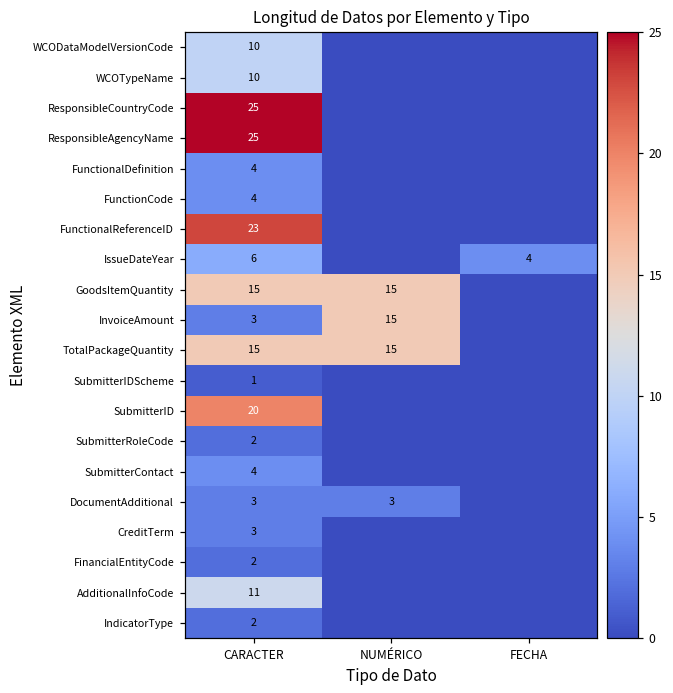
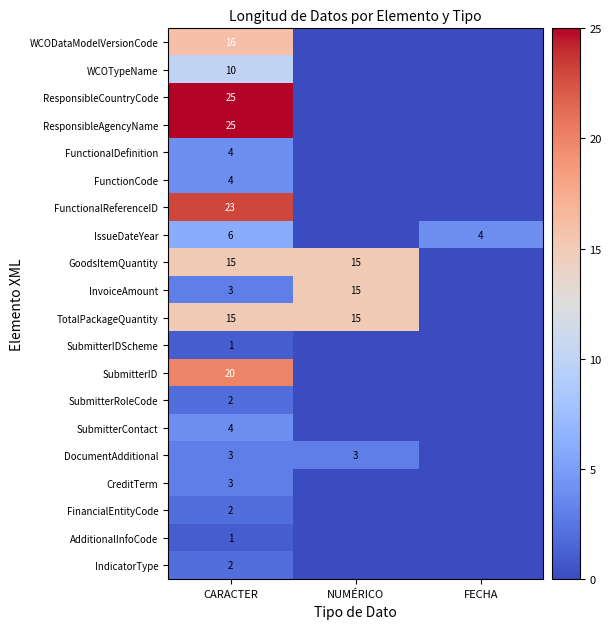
  {
    "WCODataModelVersionCode": {
-     "CARACTER": 10
+     "CARACTER": 16
    },
    "WCOTypeName": {
      "CARACTER": 10
    },
    "ResponsibleCountryCode": {
      "CARACTER": 25
    },
    "ResponsibleAgencyName": {
      "CARACTER": 25
    },
    "FunctionalDefinition": {
      "CARACTER": 4
    },
    "FunctionCode": {
      "CARACTER": 4
    },
    "FunctionalReferenceID": {
      "CARACTER": 23
    },
    "IssueDateYear": {
      "CARACTER": 6,
      "FECHA": 4
    },
    "GoodsItemQuantity": {
      "CARACTER": 15,
      "NUMÉRICO": 15
    },
    "InvoiceAmount": {
      "CARACTER": 3,
      "NUMÉRICO": 15
    },
    "TotalPackageQuantity": {
      "CARACTER": 15,
      "NUMÉRICO": 15
    },
    "SubmitterIDScheme": {
      "CARACTER": 1
    },
    "SubmitterID": {
      "CARACTER": 20
    },
    "SubmitterRoleCode": {
      "CARACTER": 2
    },
    "SubmitterContact": {
      "CARACTER": 4
    },
    "DocumentAdditional": {
      "CARACTER": 3,
      "NUMÉRICO": 3
    },
    "CreditTerm": {
      "CARACTER": 3
    },
    "FinancialEntityCode": {
      "CARACTER": 2
    },
    "AdditionalInfoCode": {
-     "CARACTER": 11
+     "CARACTER": 1
    },
    "IndicatorType": {
      "CARACTER": 2
    }
  }
